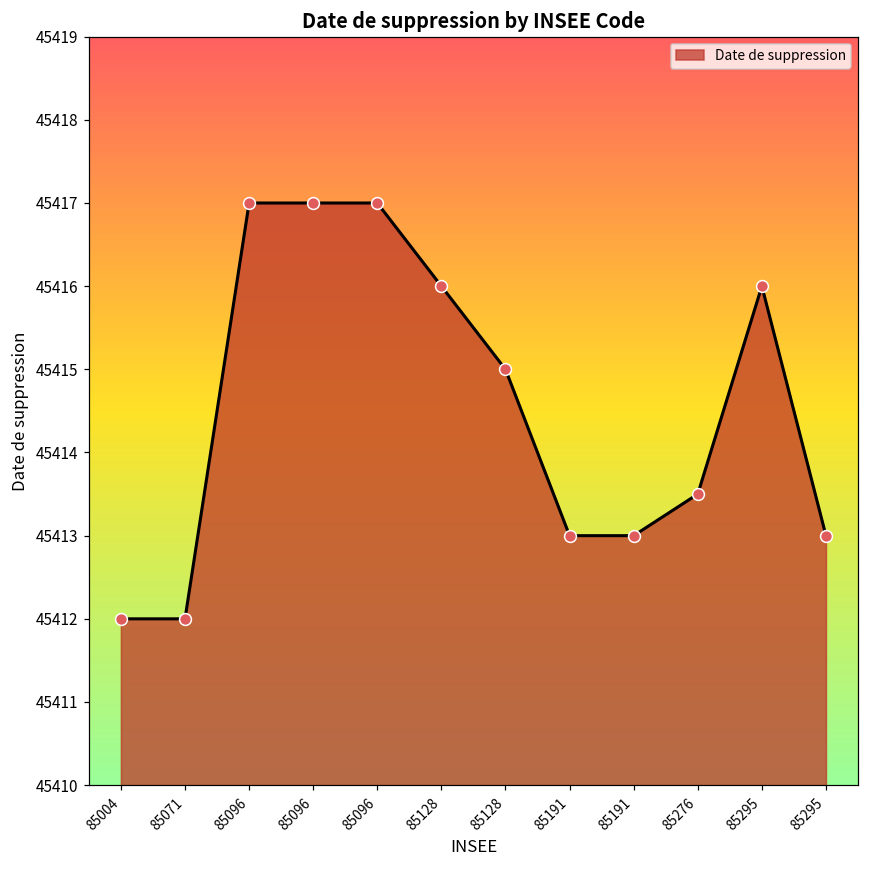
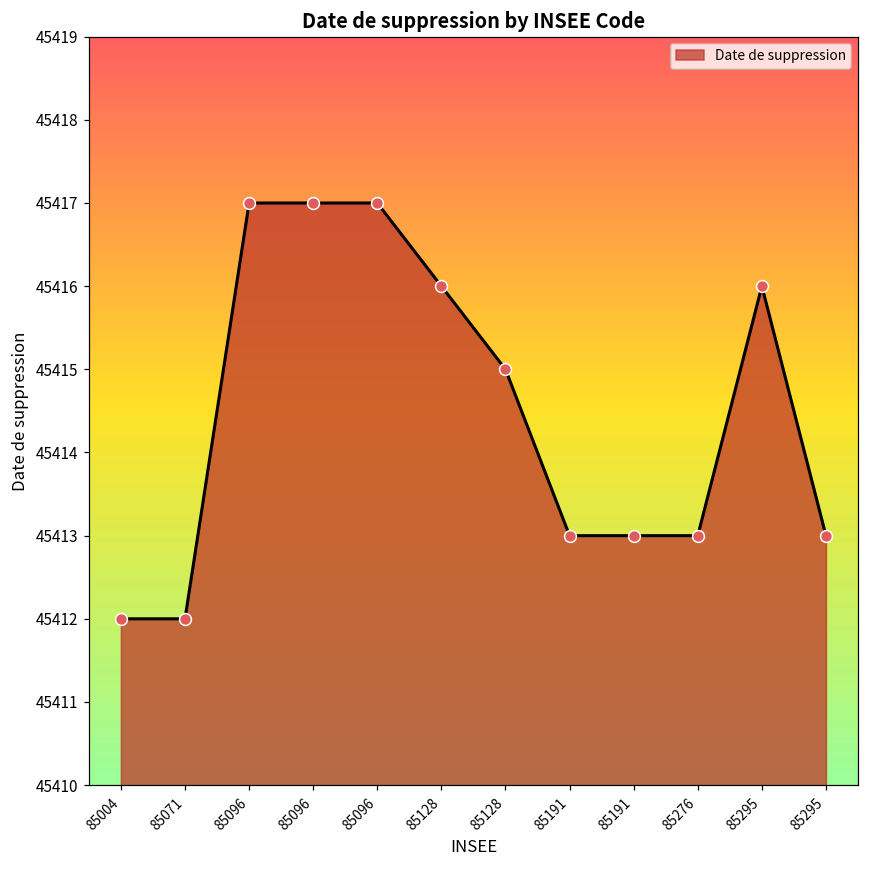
  {
    "85004": 45412.0,
    "85071": 45412.0,
-   "85276": 45413.5
+   "85276": 45413.0
  }
